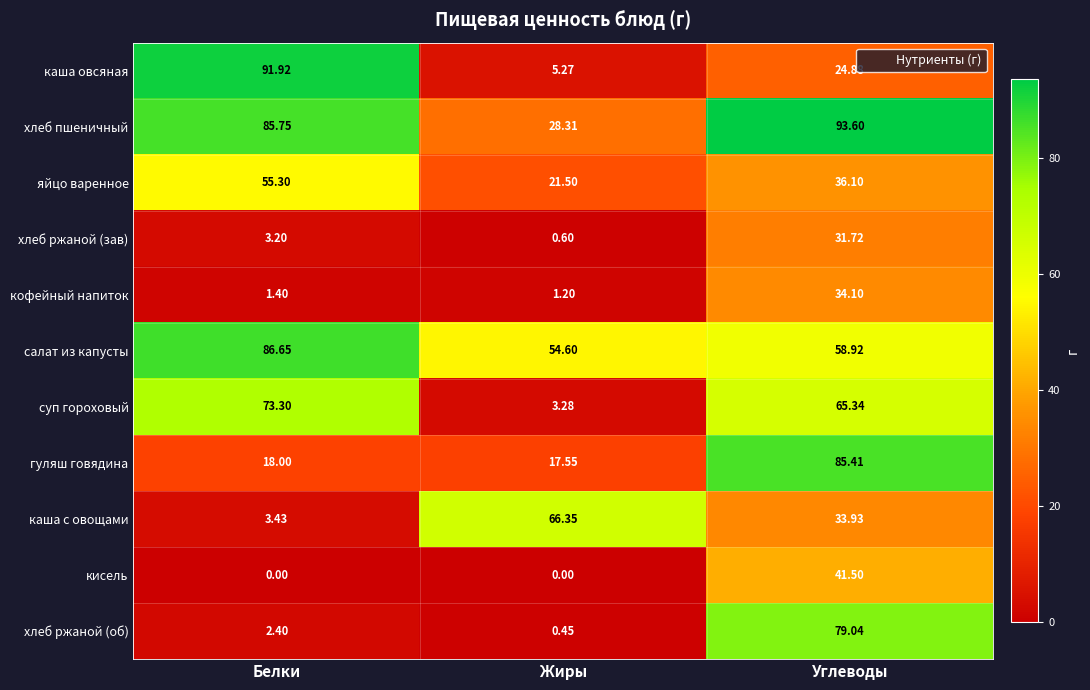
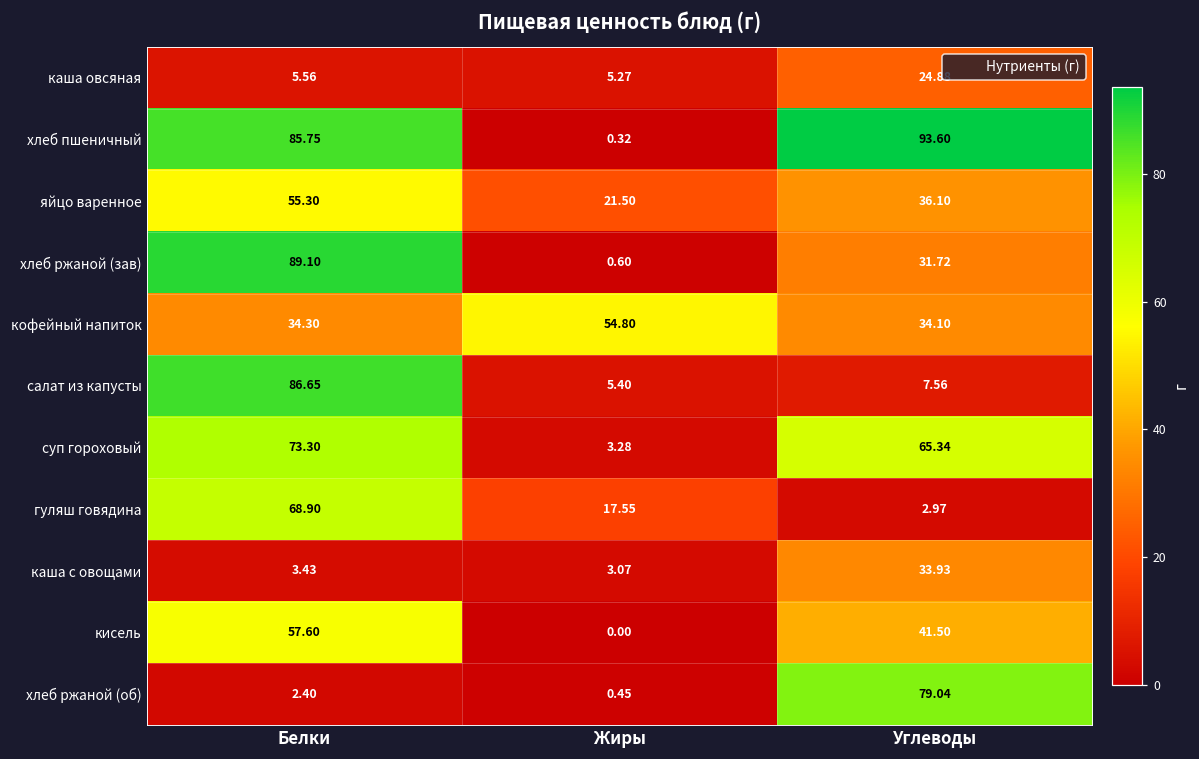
  {
    "каша овсяная": {
-     "Белки": 91.92,
+     "Белки": 5.56,
      "Жиры": 5.27
    },
    "хлеб пшеничный": {
      "Белки": 85.75,
-     "Жиры": 28.31,
+     "Жиры": 0.32,
      "Углеводы": 93.60
    },
    "яйцо варенное": {
      "Белки": 55.30,
      "Жиры": 21.50,
      "Углеводы": 36.10
    },
    "хлеб ржаной (зав)": {
-     "Белки": 3.20,
+     "Белки": 89.10,
      "Жиры": 0.60,
      "Углеводы": 31.72
    },
    "кофейный напиток": {
-     "Белки": 1.40,
-     "Жиры": 1.20,
+     "Белки": 34.30,
+     "Жиры": 54.80,
      "Углеводы": 34.10
    },
    "салат из капусты": {
      "Белки": 86.65,
-     "Жиры": 54.60,
-     "Углеводы": 58.92
+     "Жиры": 5.40,
+     "Углеводы": 7.56
    },
    "суп гороховый": {
      "Белки": 73.30,
      "Жиры": 3.28,
      "Углеводы": 65.34
    },
    "гуляш говядина": {
-     "Белки": 18.00,
+     "Белки": 68.90,
      "Жиры": 17.55,
-     "Углеводы": 85.41
+     "Углеводы": 2.97
    },
    "каша с овощами": {
      "Белки": 3.43,
-     "Жиры": 66.35,
+     "Жиры": 3.07,
      "Углеводы": 33.93
    },
    "кисель": {
-     "Белки": 0.00,
+     "Белки": 57.60,
      "Жиры": 0.00,
      "Углеводы": 41.50
    },
    "хлеб ржаной (об)": {
      "Белки": 2.40,
      "Жиры": 0.45,
      "Углеводы": 79.04
    }
  }
